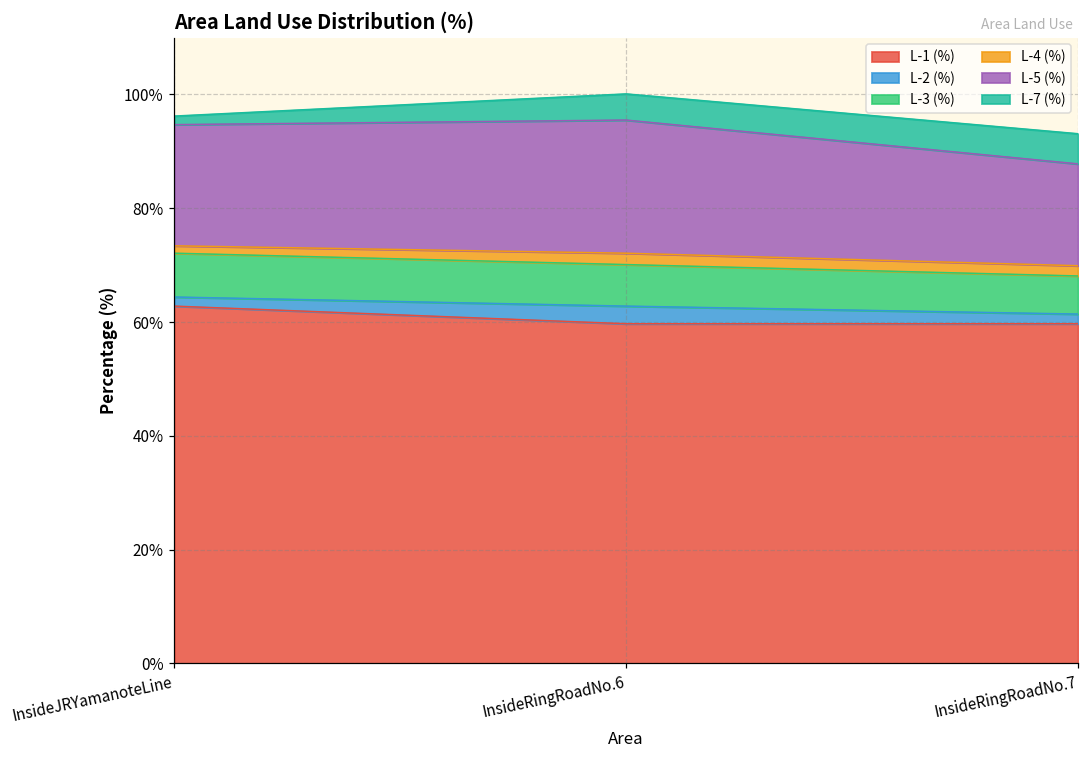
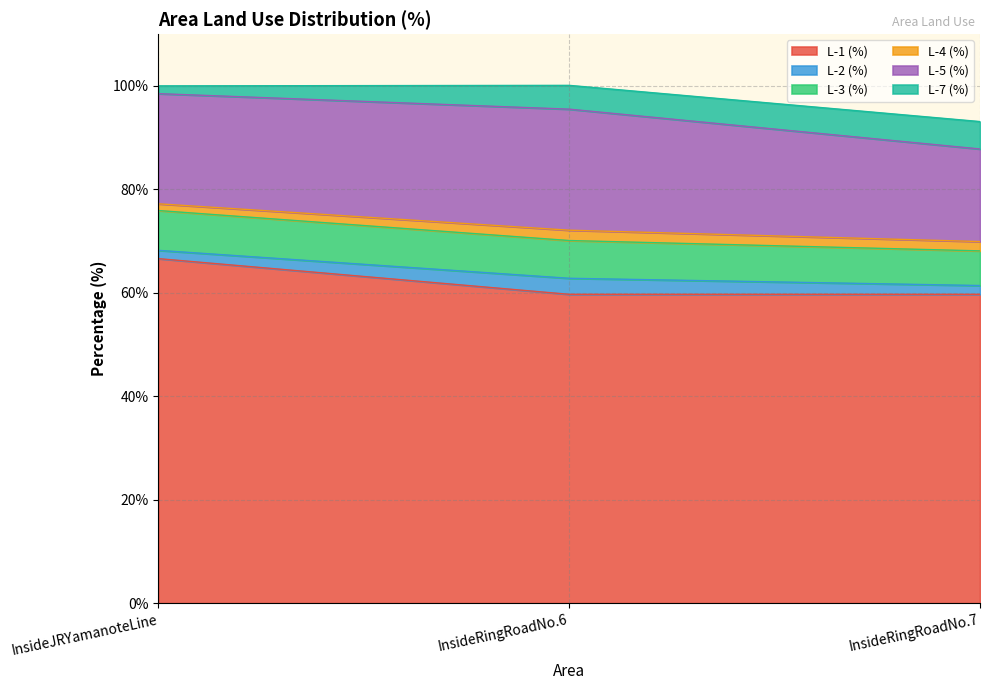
  {
    "L-1 (%)": {
-     "InsideJRYamanoteLine": "63%",
+     "InsideJRYamanoteLine": "67%",
      "InsideRingRoadNo.6": "60%",
      "InsideRingRoadNo.7": "60%"
    },
    "L-2 (%)": {
      "InsideJRYamanoteLine": "2%",
      "InsideRingRoadNo.6": "3%",
      "InsideRingRoadNo.7": "2%"
    },
    "L-4 (%)": {
      "InsideJRYamanoteLine": "1%",
      "InsideRingRoadNo.6": "2%",
      "InsideRingRoadNo.7": "2%"
    },
    "L-5 (%)": {
      "InsideJRYamanoteLine": "21%",
      "InsideRingRoadNo.6": "23%",
      "InsideRingRoadNo.7": "18%"
    }
  }
